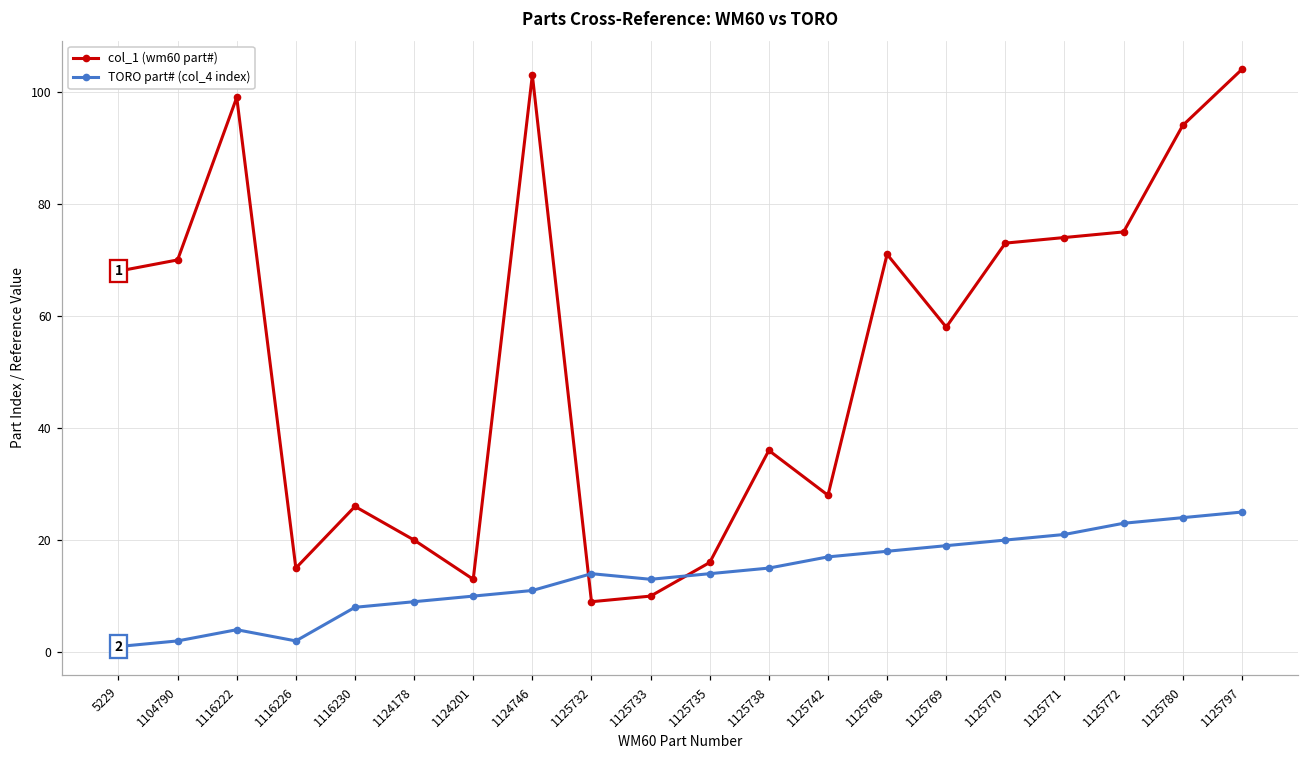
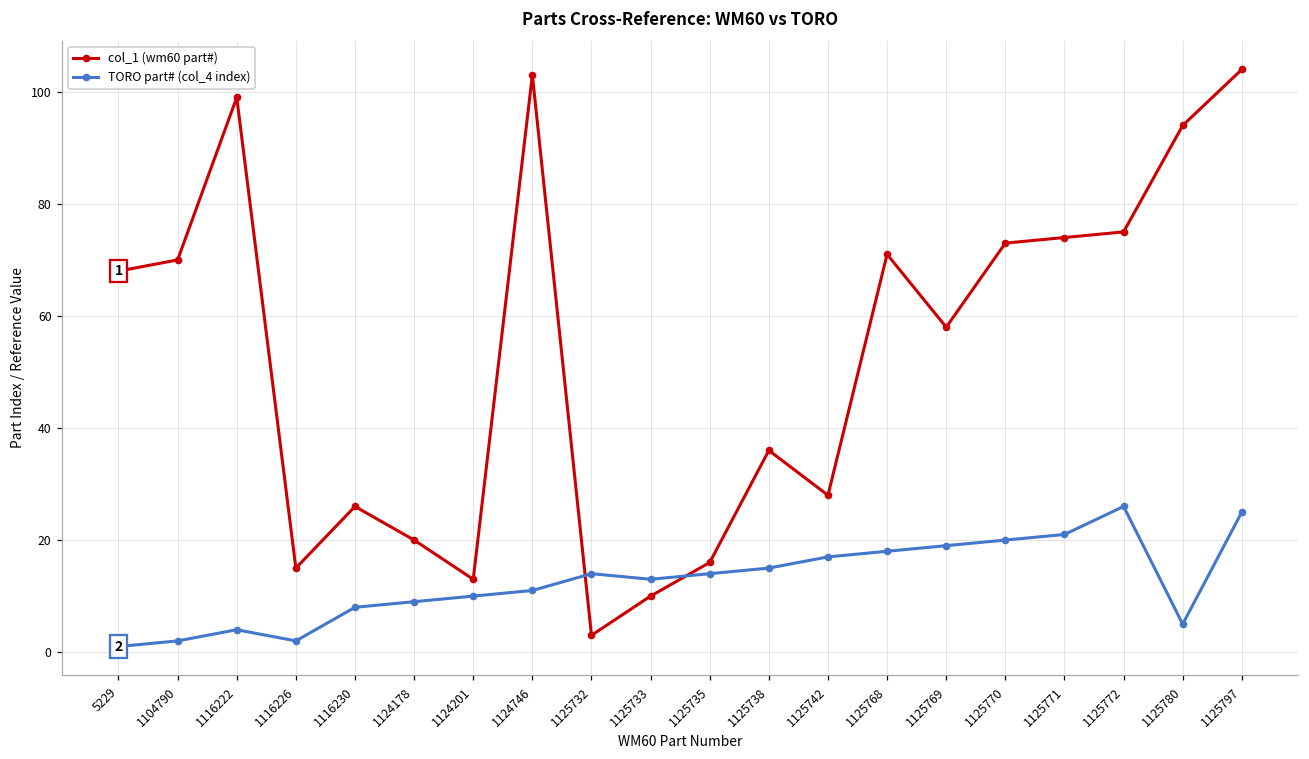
  {
    "col_1 (wm60 part#)": {
      "1104790": 70,
      "1116222": 99,
      "1116226": 15,
      "1116230": 26,
      "1124178": 20,
      "1124201": 13,
      "1124746": 103,
-     "1125732": 9,
+     "1125732": 3,
      "1125733": 10,
      "1125735": 16,
      "1125738": 36,
      "1125742": 28,
      "1125768": 71,
      "1125769": 58,
      "1125770": 73,
      "1125771": 74,
      "1125772": 75,
      "1125780": 94,
      "1125797": 104
    },
    "TORO part# (col_4 index)": {
      "1104790": 2,
      "1116222": 4,
      "1116226": 2,
      "1116230": 8,
      "1124178": 9,
      "1124201": 10,
      "1124746": 11,
      "1125732": 14,
      "1125733": 13,
      "1125735": 14,
      "1125738": 15,
      "1125742": 17,
      "1125768": 18,
      "1125769": 19,
      "1125770": 20,
      "1125771": 21,
-     "1125772": 23,
-     "1125780": 24,
+     "1125772": 26,
+     "1125780": 5,
      "1125797": 25
    }
  }
